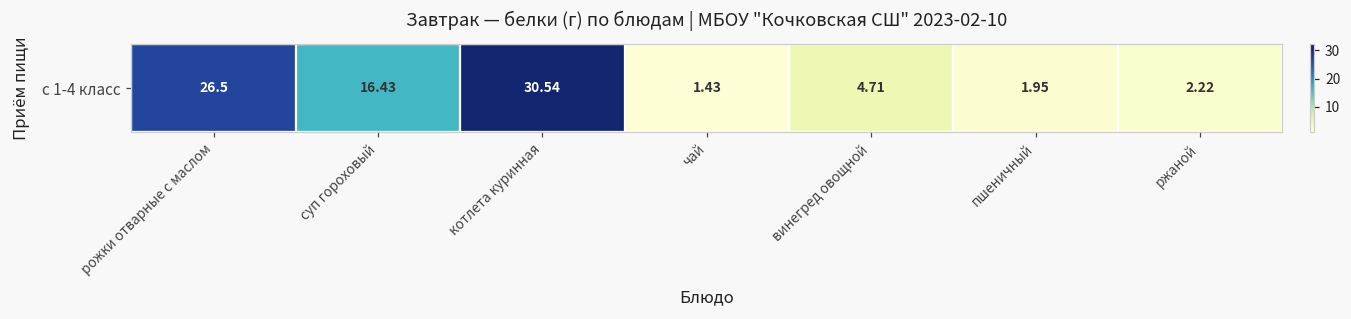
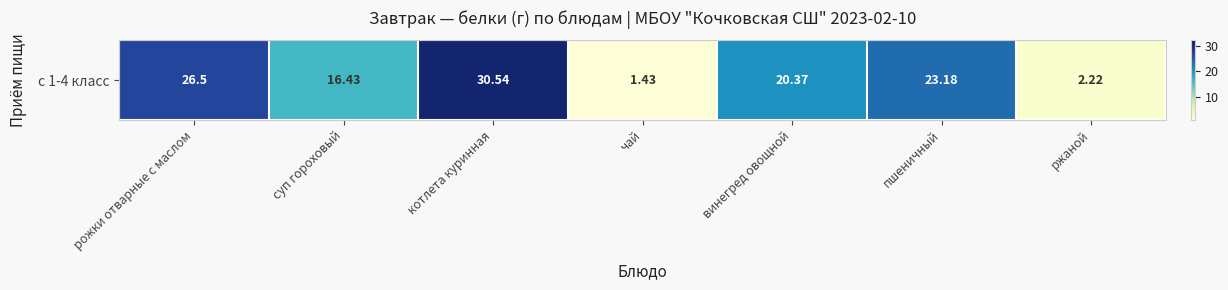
  {
    "с 1-4 класс": {
      "рожки отварные с маслом": 26.5,
      "суп гороховый": 16.43,
      "котлета куринная": 30.54,
      "чай": 1.43,
-     "винегред овощной": 4.71,
-     "пшеничный": 1.95,
+     "винегред овощной": 20.37,
+     "пшеничный": 23.18,
      "ржаной": 2.22
    }
  }
